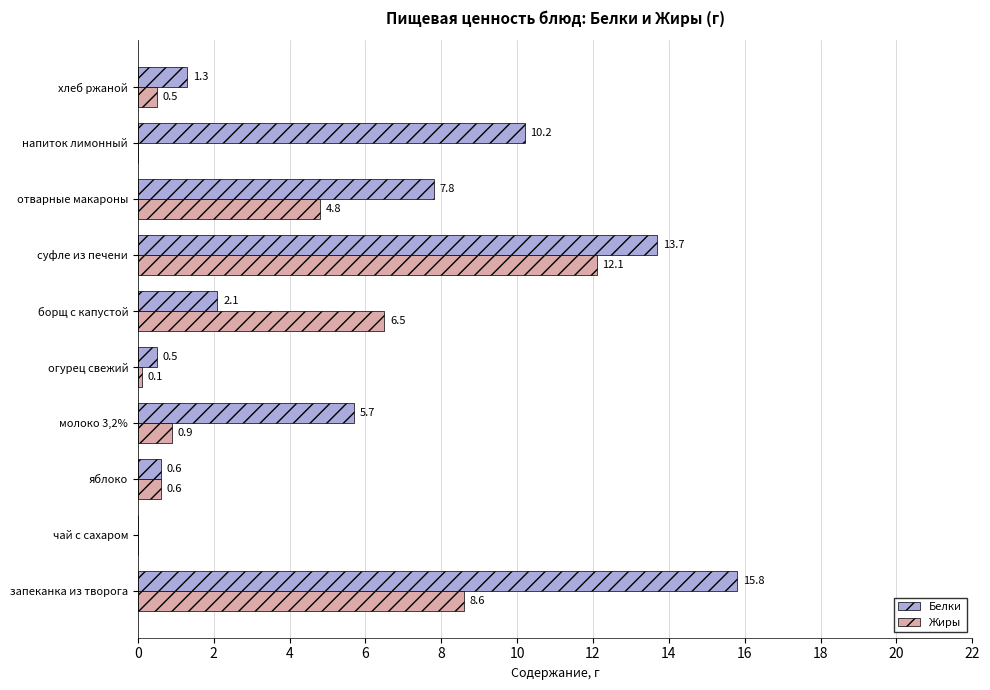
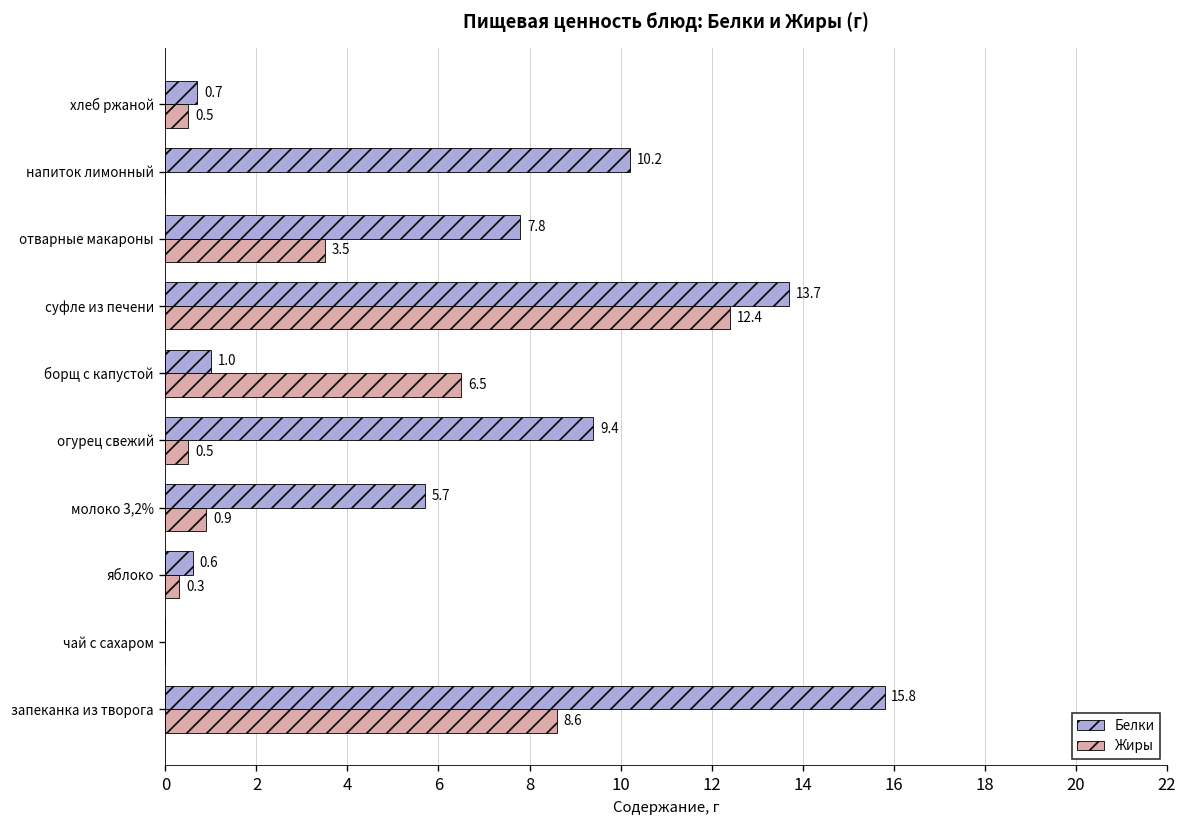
  {
    "Белки": {
-     "хлеб ржаной": 1.3,
+     "хлеб ржаной": 0.7,
      "напиток лимонный": 10.2,
      "отварные макароны": 7.8,
      "суфле из печени": 13.7,
-     "борщ с капустой": 2.1,
-     "огурец свежий": 0.5,
+     "борщ с капустой": 1.0,
+     "огурец свежий": 9.4,
      "молоко 3,2%": 5.7,
      "яблоко": 0.6,
      "запеканка из творога": 15.8
    },
    "Жиры": {
      "хлеб ржаной": 0.5,
-     "отварные макароны": 4.8,
-     "суфле из печени": 12.1,
+     "отварные макароны": 3.5,
+     "суфле из печени": 12.4,
      "борщ с капустой": 6.5,
-     "огурец свежий": 0.1,
+     "огурец свежий": 0.5,
      "молоко 3,2%": 0.9,
-     "яблоко": 0.6,
+     "яблоко": 0.3,
      "запеканка из творога": 8.6
    }
  }
